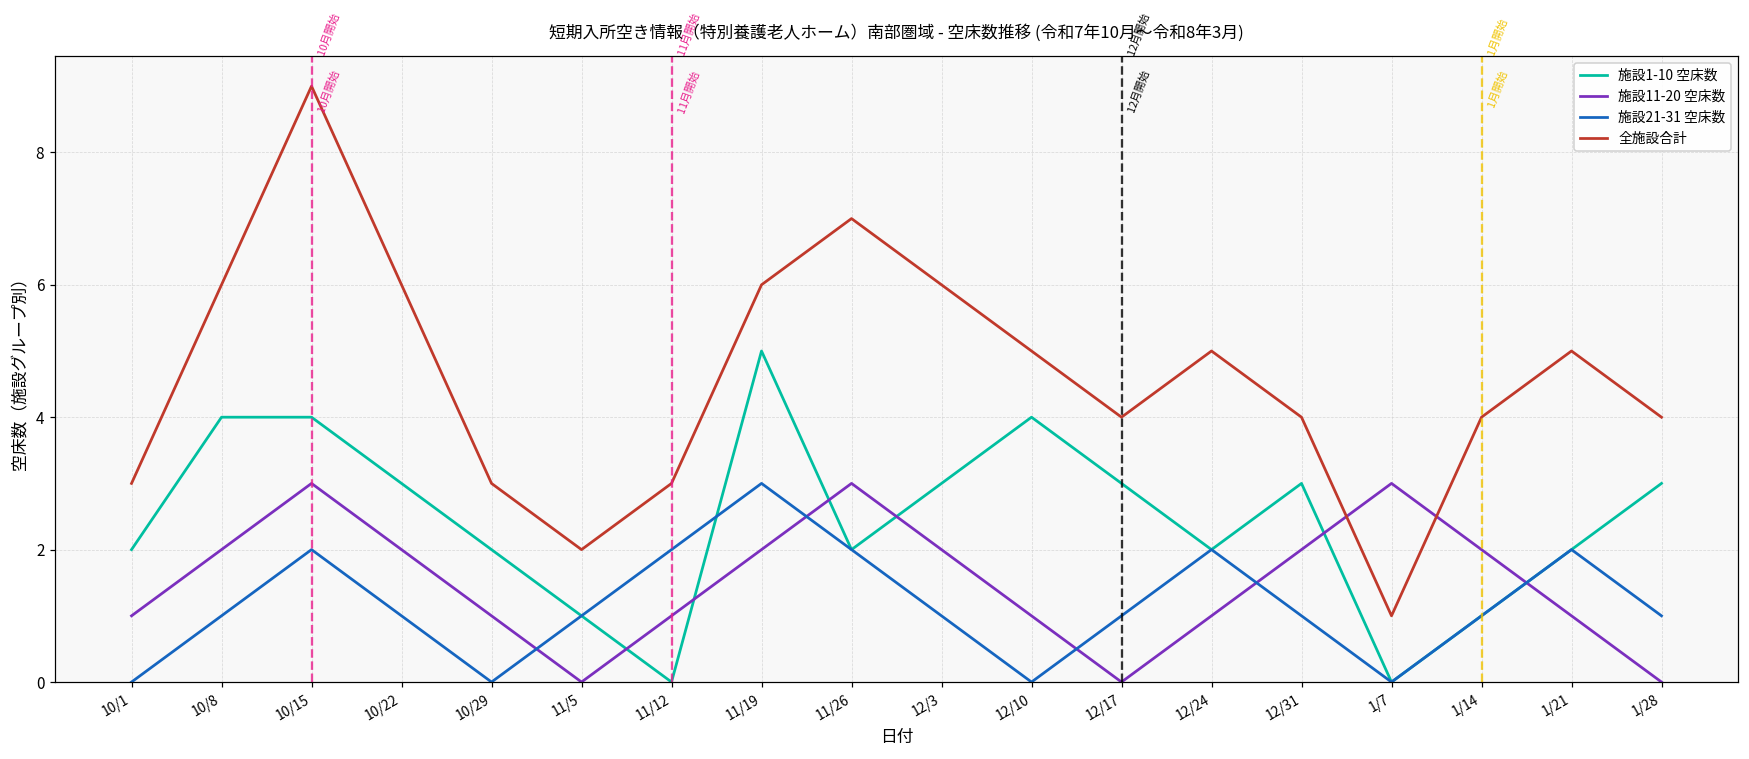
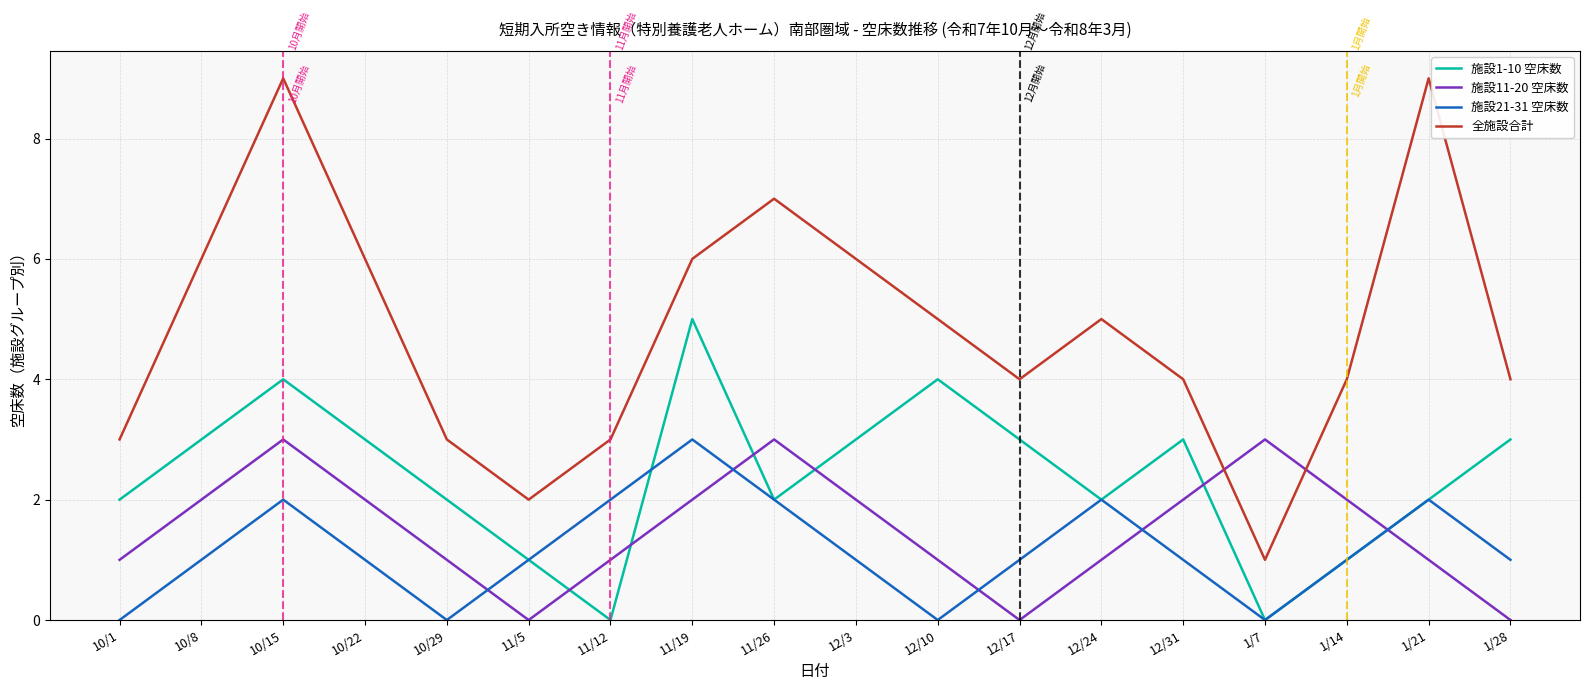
  {
    "施設1-10 空床数": {
      "10/1": 2,
-     "10/8": 4,
+     "10/8": 3,
      "10/15": 4,
      "10/22": 3,
      "10/29": 2,
      "11/12": 0,
      "11/19": 5,
      "12/3": 3,
      "12/10": 4,
      "12/17": 3,
      "12/31": 3,
      "1/28": 3
    },
    "施設11-20 空床数": {
      "10/1": 1,
      "10/8": 2,
      "10/15": 3,
      "10/22": 2,
      "10/29": 1,
      "11/5": 0,
      "11/12": 1,
      "11/19": 2,
      "11/26": 3,
      "12/3": 2,
      "12/10": 1,
      "12/17": 0,
      "12/24": 1,
      "12/31": 2,
      "1/7": 3,
      "1/14": 2,
      "1/21": 1,
      "1/28": 0
    },
    "施設21-31 空床数": {
      "10/1": 0,
      "10/8": 1,
      "10/15": 2,
      "10/22": 1,
      "10/29": 0,
      "11/12": 2,
      "11/19": 3,
      "12/3": 1,
      "12/10": 0,
      "12/17": 1,
      "12/31": 1,
      "1/28": 1
    },
    "全施設合計": {
      "10/1": 3,
      "10/8": 6,
      "10/22": 6,
      "10/29": 3,
      "11/5": 2,
      "11/12": 3,
      "11/19": 6,
      "11/26": 7,
      "12/3": 6,
      "12/10": 5,
      "12/17": 4,
      "12/24": 5,
      "12/31": 4,
      "1/7": 1,
      "1/14": 4,
-     "1/21": 5,
+     "1/21": 9,
      "1/28": 4
    }
  }
